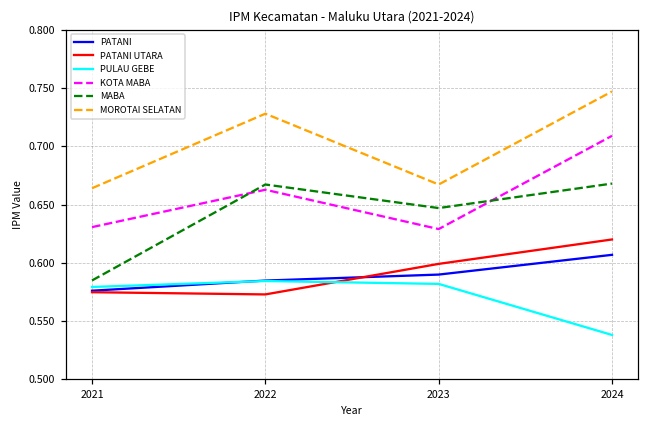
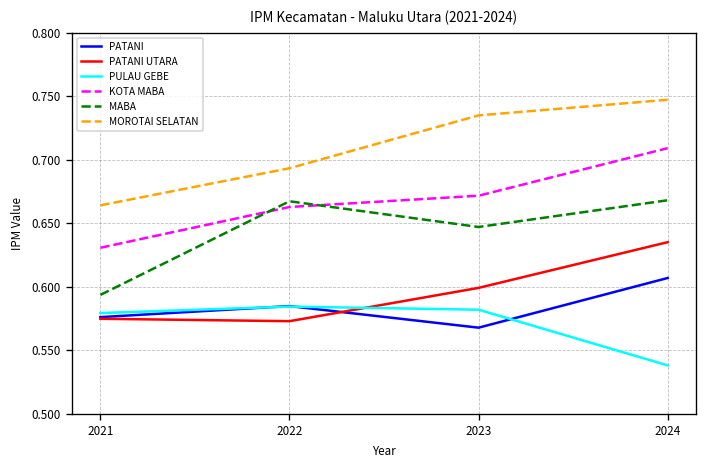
  {
    "PATANI": {
-     "2023": 0.590,
+     "2023": 0.568,
      "2024": 0.607
    },
    "PATANI UTARA": {
      "2022": 0.573,
      "2023": 0.599,
-     "2024": 0.620
+     "2024": 0.635
    },
    "PULAU GEBE": {
      "2021": 0.579,
      "2023": 0.582,
      "2024": 0.538
    },
    "KOTA MABA": {
      "2021": 0.631,
      "2022": 0.663,
-     "2023": 0.629,
+     "2023": 0.672,
      "2024": 0.709
    },
    "MABA": {
-     "2021": 0.585,
+     "2021": 0.594,
      "2022": 0.667,
      "2023": 0.647,
      "2024": 0.668
    },
    "MOROTAI SELATAN": {
      "2021": 0.664,
-     "2022": 0.728,
-     "2023": 0.667,
+     "2022": 0.693,
+     "2023": 0.735,
      "2024": 0.747
    }
  }
